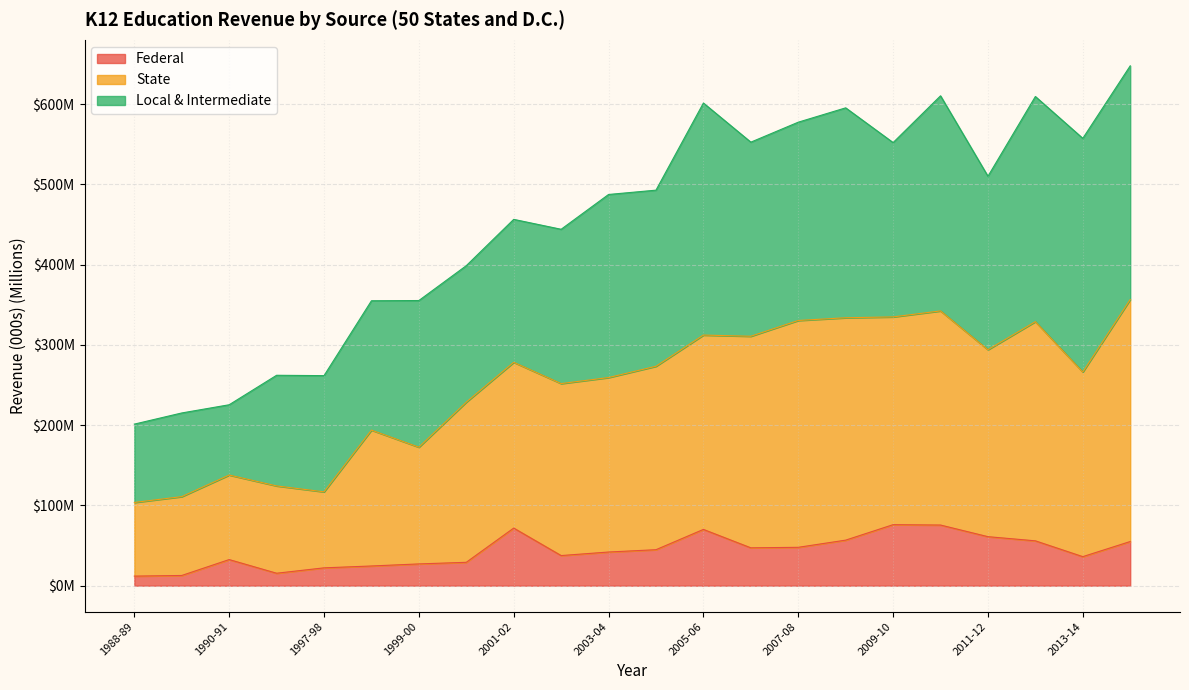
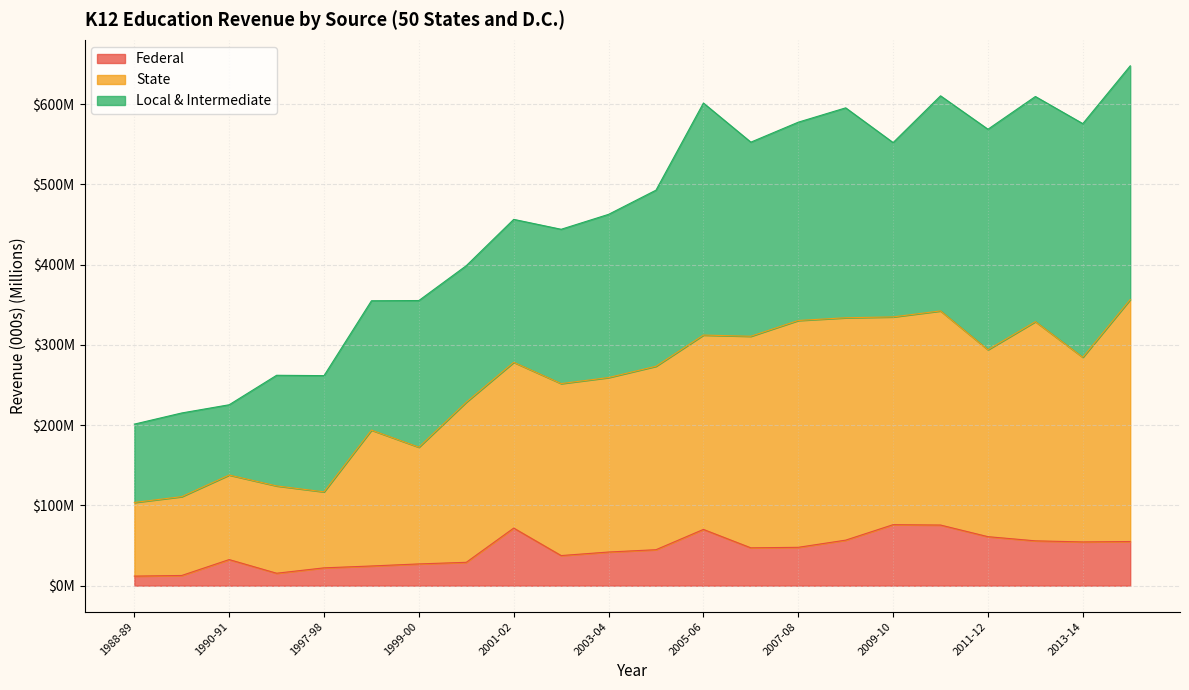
  {
    "Federal": {
      "1988-89": "$10000000",
      "1990-91": "$30000000",
      "1997-98": "$20000000",
      "1999-00": "$30000000",
      "2001-02": "$70000000",
      "2003-04": "$40000000",
      "2005-06": "$70000000",
      "2007-08": "$50000000",
      "2009-10": "$80000000",
      "2011-12": "$60000000",
-     "2013-14": "$40000000"
+     "2013-14": "$50000000"
    },
    "State": {
      "1988-89": "$90000000",
      "1990-91": "$110000000",
      "1997-98": "$90000000",
      "1999-00": "$150000000",
      "2001-02": "$210000000",
      "2003-04": "$220000000",
      "2005-06": "$240000000",
      "2007-08": "$280000000",
      "2009-10": "$260000000",
      "2011-12": "$230000000",
      "2013-14": "$230000000"
    },
    "Local & Intermediate": {
      "1988-89": "$100000000",
      "1990-91": "$90000000",
      "1997-98": "$140000000",
      "1999-00": "$180000000",
      "2001-02": "$180000000",
-     "2003-04": "$230000000",
+     "2003-04": "$200000000",
      "2005-06": "$290000000",
      "2007-08": "$250000000",
      "2009-10": "$220000000",
-     "2011-12": "$220000000",
+     "2011-12": "$270000000",
      "2013-14": "$290000000"
    }
  }
